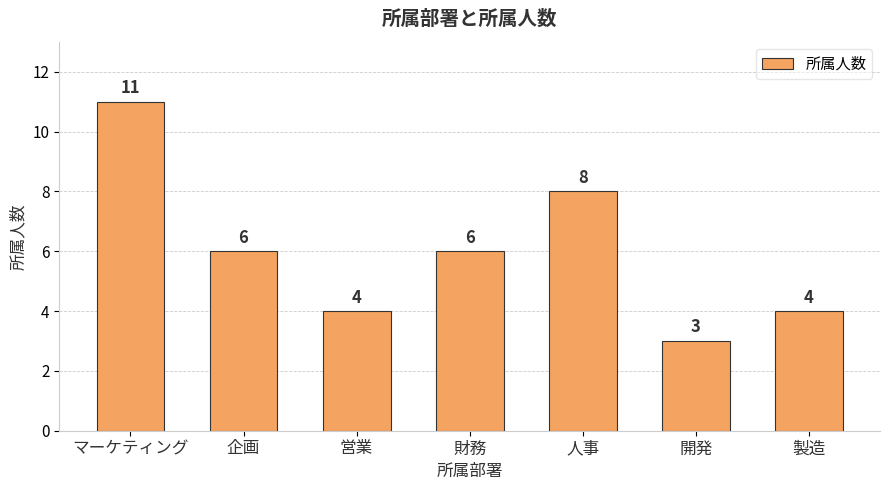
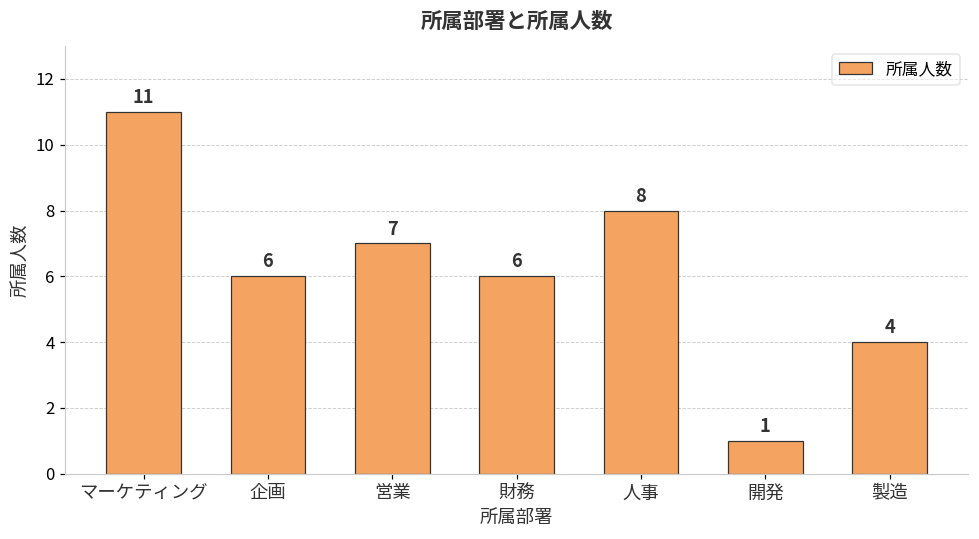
  {
    "マーケティング": 11,
    "企画": 6,
-   "営業": 4,
+   "営業": 7,
    "財務": 6,
    "人事": 8,
-   "開発": 3,
+   "開発": 1,
    "製造": 4
  }
